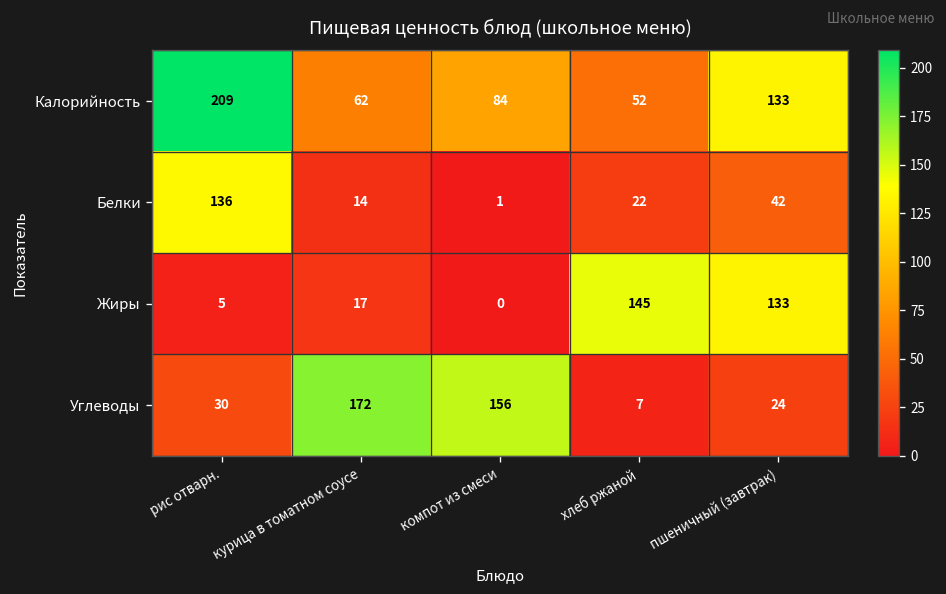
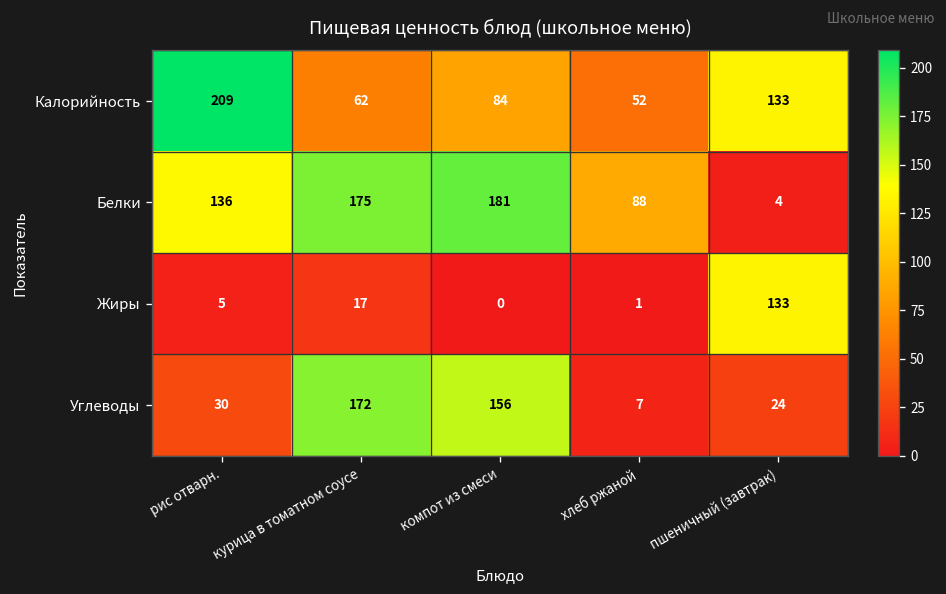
  {
    "Калорийность": {
      "рис отварн.": 209,
      "курица в томатном соусе": 62,
      "компот из смеси": 84,
      "хлеб ржаной": 52,
      "пшеничный (завтрак)": 133
    },
    "Белки": {
      "рис отварн.": 136,
-     "курица в томатном соусе": 14,
-     "компот из смеси": 1,
-     "хлеб ржаной": 22,
-     "пшеничный (завтрак)": 42
+     "курица в томатном соусе": 175,
+     "компот из смеси": 181,
+     "хлеб ржаной": 88,
+     "пшеничный (завтрак)": 4
    },
    "Жиры": {
      "рис отварн.": 5,
      "курица в томатном соусе": 17,
      "компот из смеси": 0,
-     "хлеб ржаной": 145,
+     "хлеб ржаной": 1,
      "пшеничный (завтрак)": 133
    },
    "Углеводы": {
      "рис отварн.": 30,
      "курица в томатном соусе": 172,
      "компот из смеси": 156,
      "хлеб ржаной": 7,
      "пшеничный (завтрак)": 24
    }
  }
